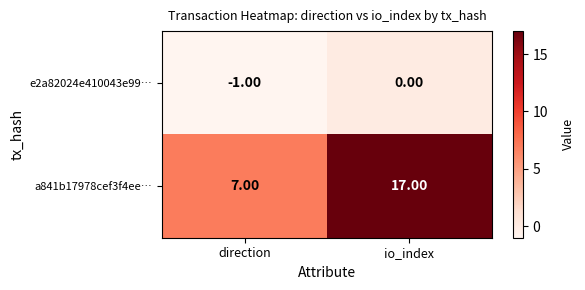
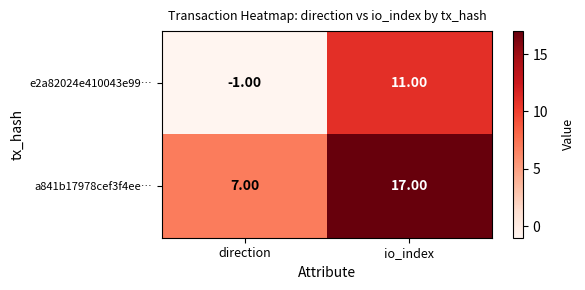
  {
    "e2a82024e410043e99…": {
      "direction": -1.00,
-     "io_index": 0.00
+     "io_index": 11.00
    },
    "a841b17978cef3f4ee…": {
      "direction": 7.00,
      "io_index": 17.00
    }
  }
